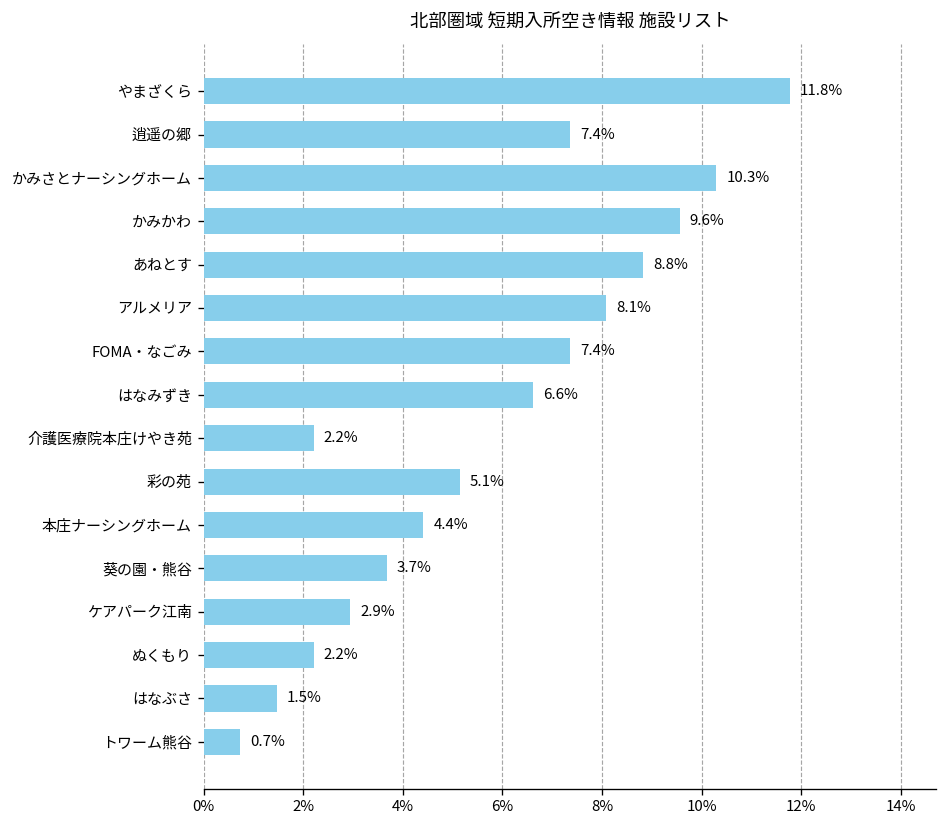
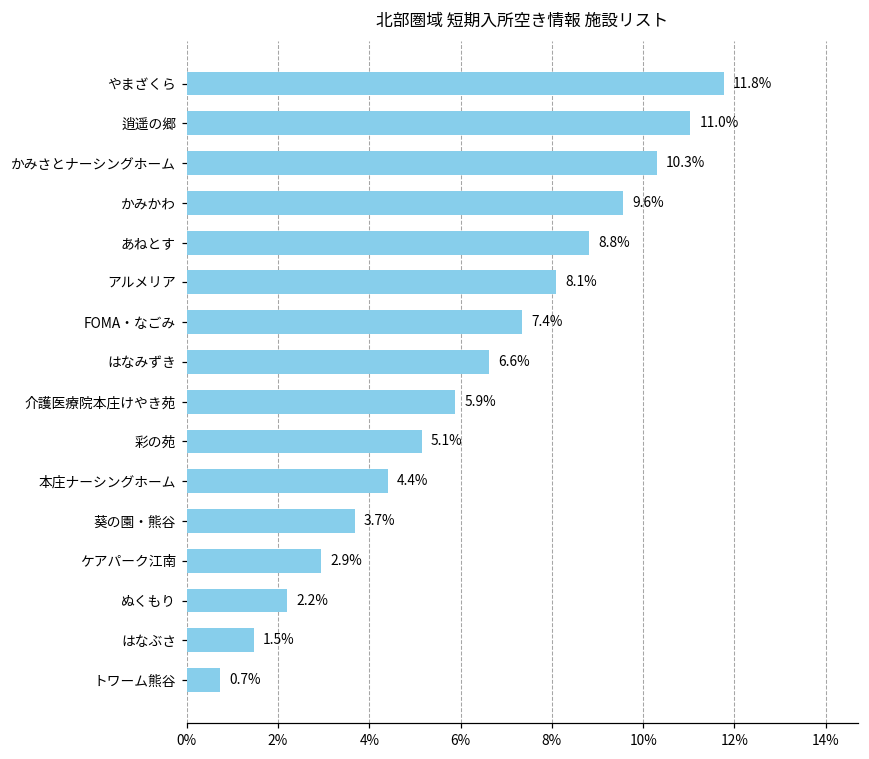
  {
    "やまざくら": "11.8%",
-   "逍遥の郷": "7.4%",
+   "逍遥の郷": "11.0%",
    "かみさとナーシングホーム": "10.3%",
    "かみかわ": "9.6%",
    "あねとす": "8.8%",
    "アルメリア": "8.1%",
    "FOMA・なごみ": "7.4%",
    "はなみずき": "6.6%",
-   "介護医療院本庄けやき苑": "2.2%",
+   "介護医療院本庄けやき苑": "5.9%",
    "彩の苑": "5.1%",
    "本庄ナーシングホーム": "4.4%",
    "葵の園・熊谷": "3.7%",
    "ケアパーク江南": "2.9%",
    "ぬくもり": "2.2%",
    "はなぶさ": "1.5%",
    "トワーム熊谷": "0.7%"
  }
